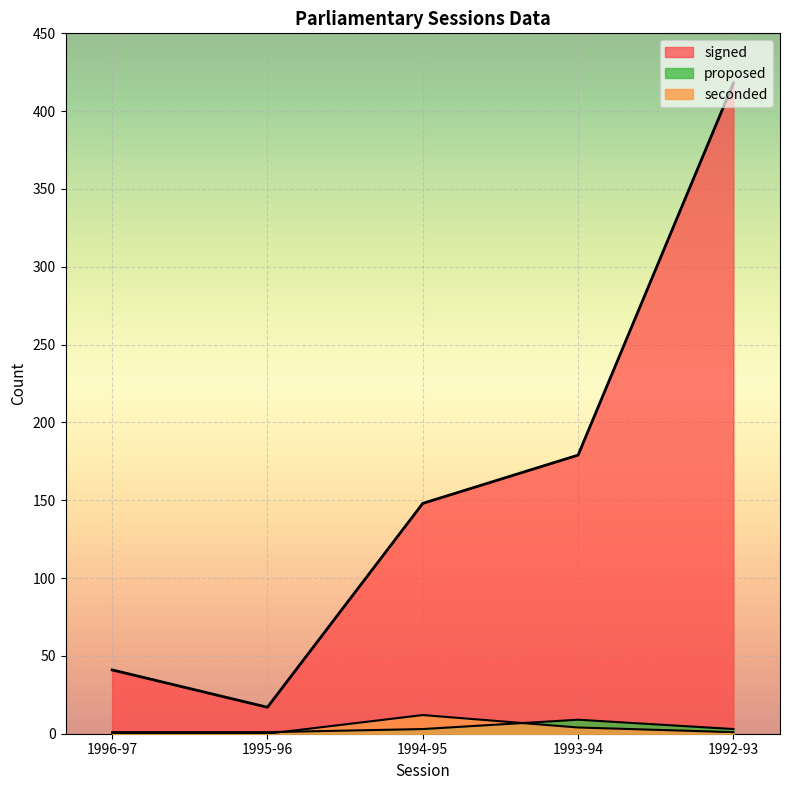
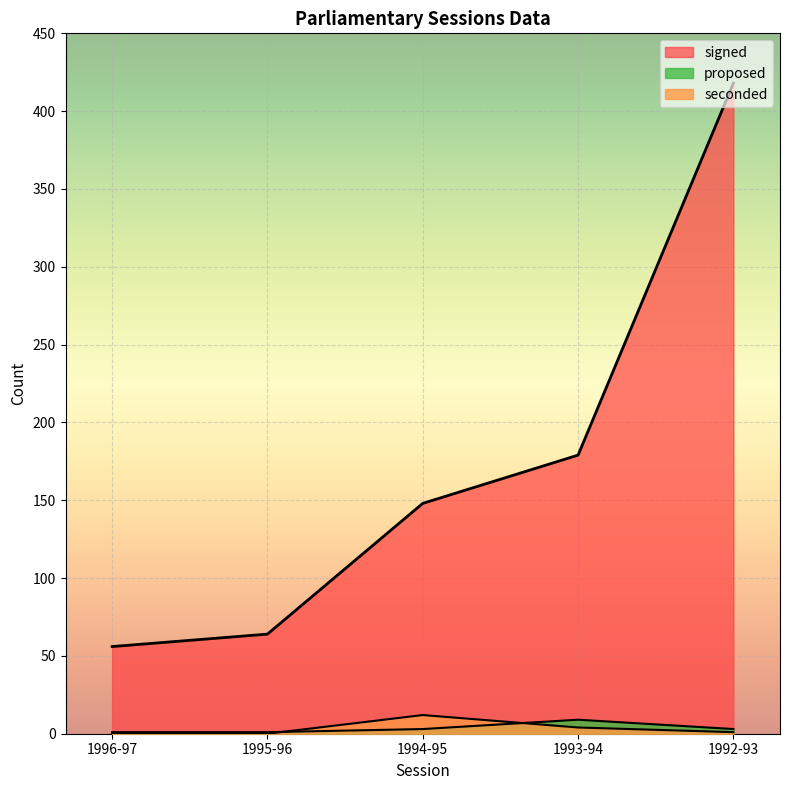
  {
    "signed": {
-     "1996-97": 41,
-     "1995-96": 17,
+     "1996-97": 56,
+     "1995-96": 64,
      "1994-95": 148,
      "1993-94": 179
    },
    "proposed": {
      "1994-95": 3,
      "1993-94": 9,
      "1992-93": 3
    },
    "seconded": {
      "1994-95": 12,
      "1993-94": 4,
      "1992-93": 1
    }
  }
